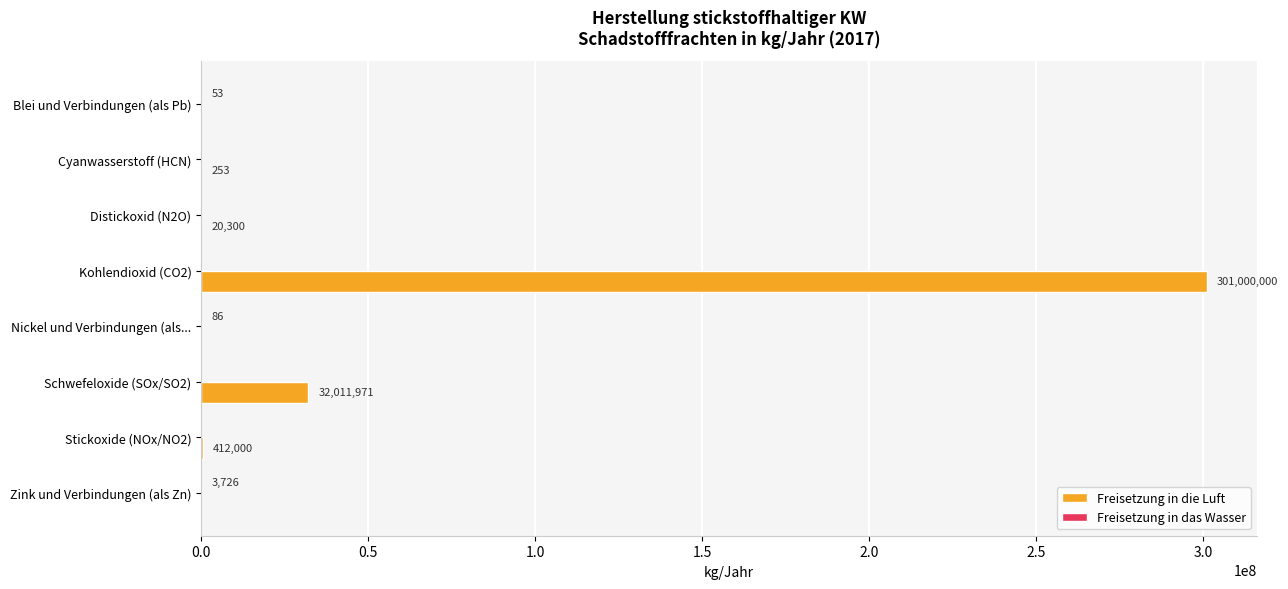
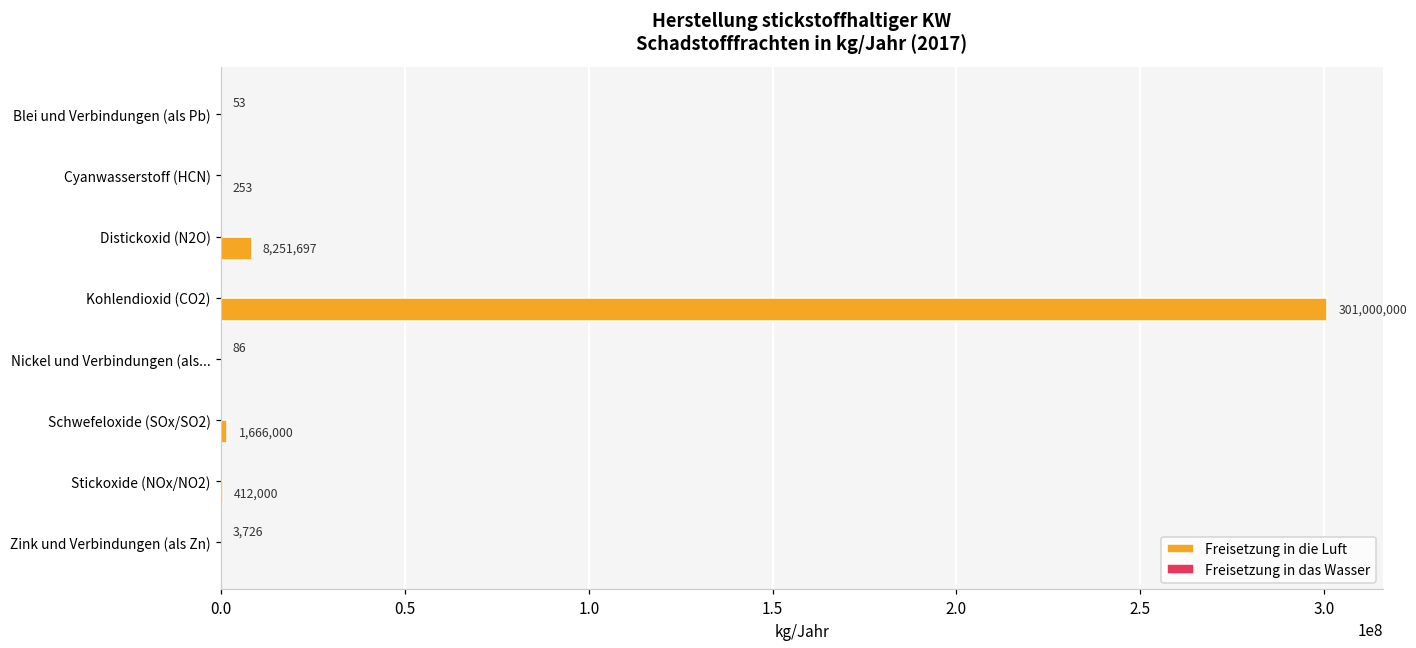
  {
    "Freisetzung in die Luft": {
      "Cyanwasserstoff (HCN)": "253",
-     "Distickoxid (N2O)": "20,300",
+     "Distickoxid (N2O)": "8,251,697",
      "Kohlendioxid (CO2)": "301,000,000",
-     "Schwefeloxide (SOx/SO2)": "32,011,971",
+     "Schwefeloxide (SOx/SO2)": "1,666,000",
      "Stickoxide (NOx/NO2)": "412,000"
    },
    "Freisetzung in das Wasser": {
      "Blei und Verbindungen (als Pb)": "53",
      "Nickel und Verbindungen (als...": "86",
      "Zink und Verbindungen (als Zn)": "3,726"
    }
  }
